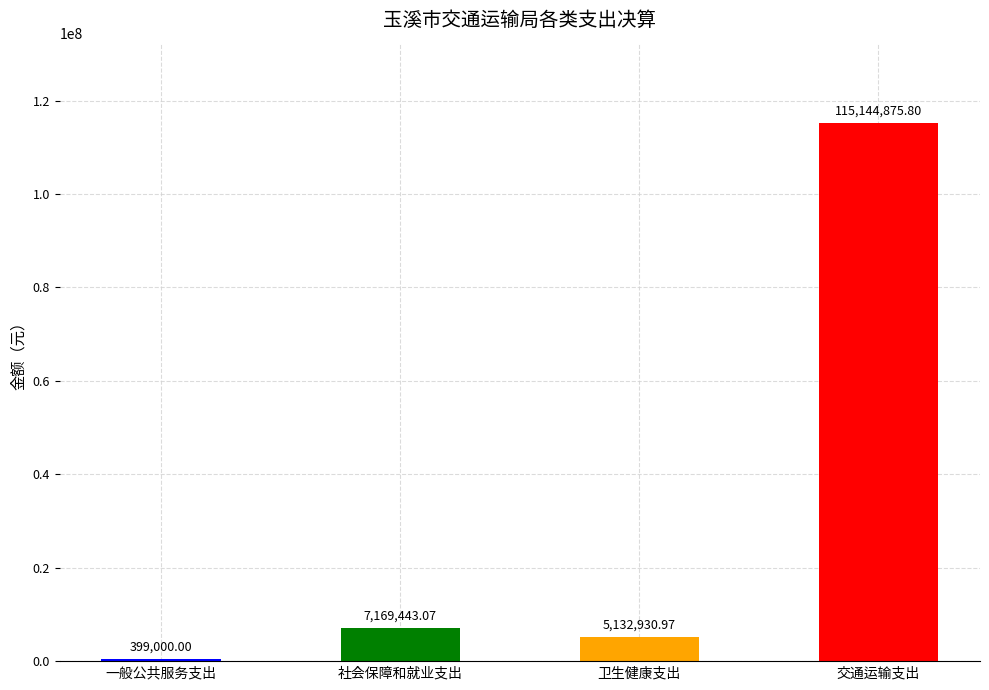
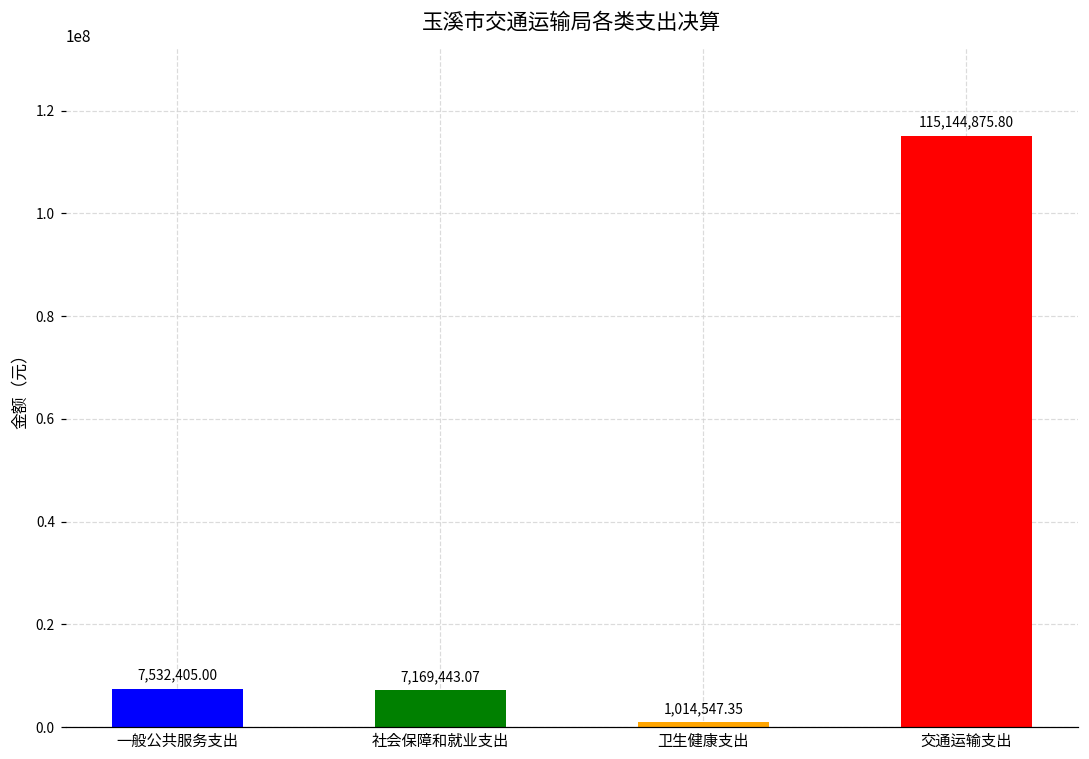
  {
-   "一般公共服务支出": "399,000.00",
+   "一般公共服务支出": "7,532,405.00",
    "社会保障和就业支出": "7,169,443.07",
-   "卫生健康支出": "5,132,930.97",
+   "卫生健康支出": "1,014,547.35",
    "交通运输支出": "115,144,875.80"
  }
